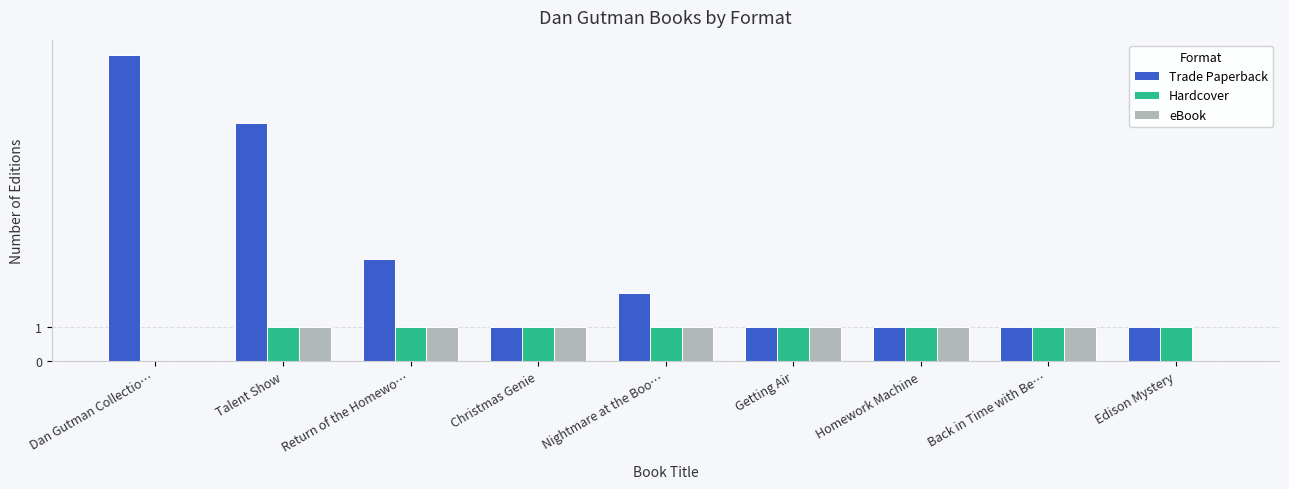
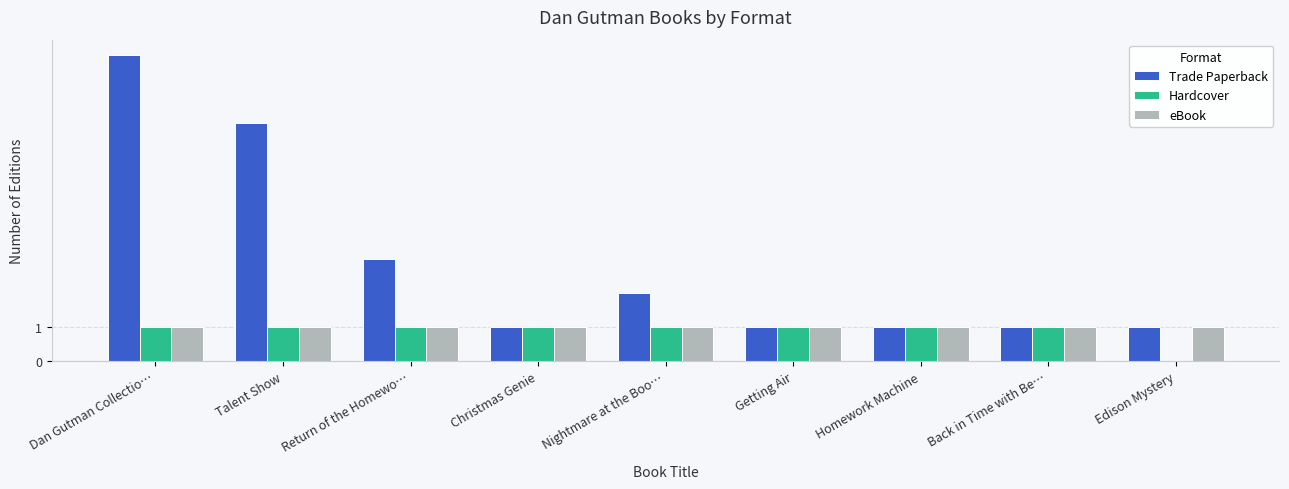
  {
    "Trade Paperback": {
      "Dan Gutman Collectio…": 9,
      "Talent Show": 7,
      "Return of the Homewo…": 3,
      "Christmas Genie": 1,
      "Nightmare at the Boo…": 2,
      "Getting Air": 1,
      "Homework Machine": 1,
      "Back in Time with Be…": 1,
      "Edison Mystery": 1
    },
    "Hardcover": {
-     "Dan Gutman Collectio…": 0,
+     "Dan Gutman Collectio…": 1,
      "Talent Show": 1,
      "Return of the Homewo…": 1,
      "Christmas Genie": 1,
      "Nightmare at the Boo…": 1,
      "Getting Air": 1,
      "Homework Machine": 1,
      "Back in Time with Be…": 1,
-     "Edison Mystery": 1
+     "Edison Mystery": 0
    },
    "eBook": {
-     "Dan Gutman Collectio…": 0,
+     "Dan Gutman Collectio…": 1,
      "Talent Show": 1,
      "Return of the Homewo…": 1,
      "Christmas Genie": 1,
      "Nightmare at the Boo…": 1,
      "Getting Air": 1,
      "Homework Machine": 1,
      "Back in Time with Be…": 1,
-     "Edison Mystery": 0
+     "Edison Mystery": 1
    }
  }
